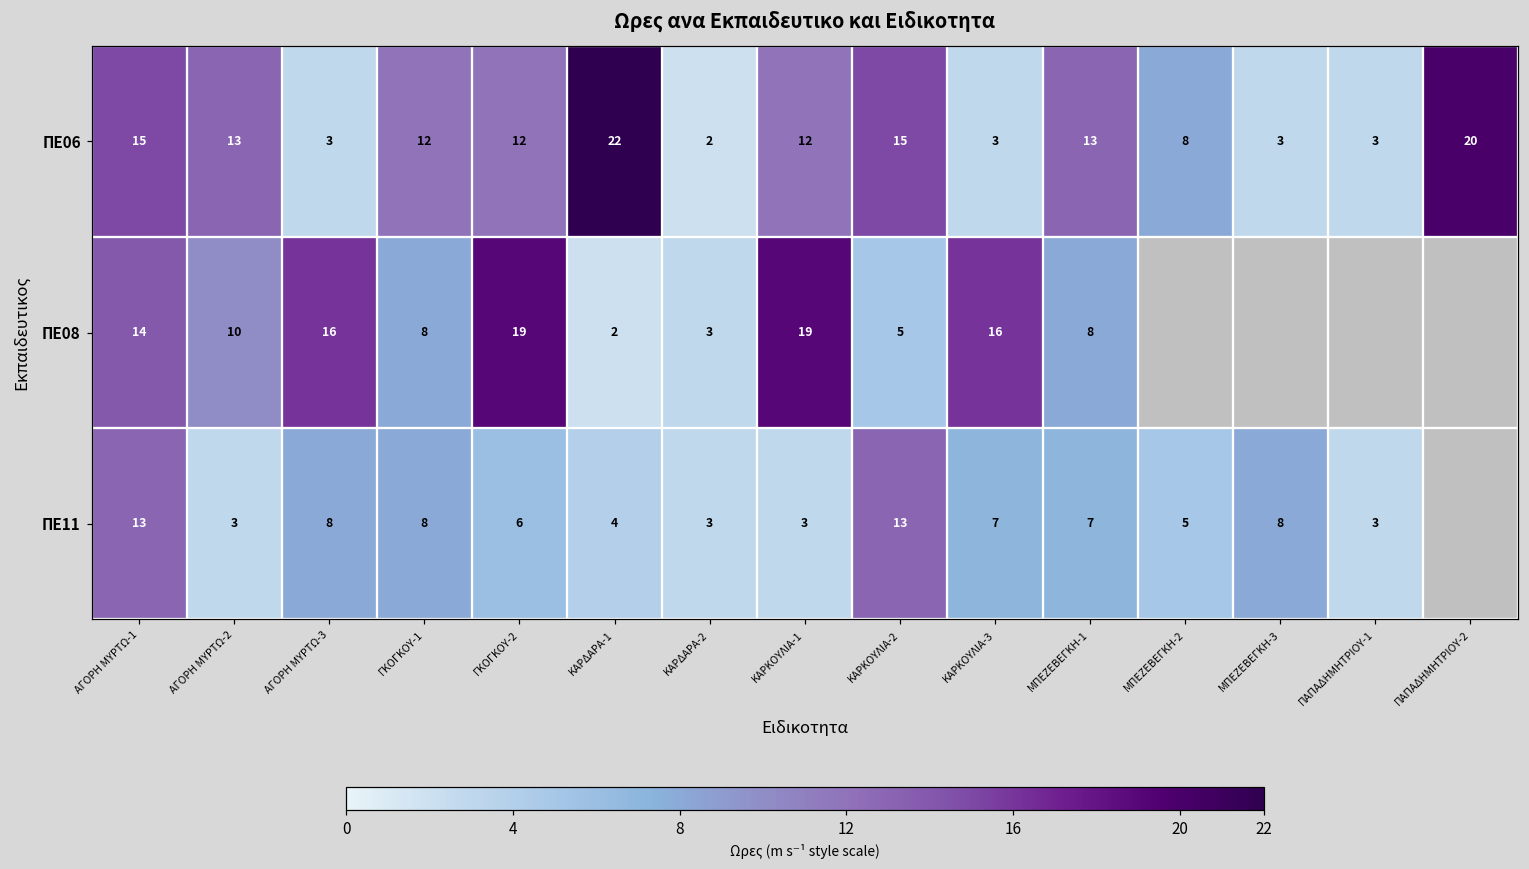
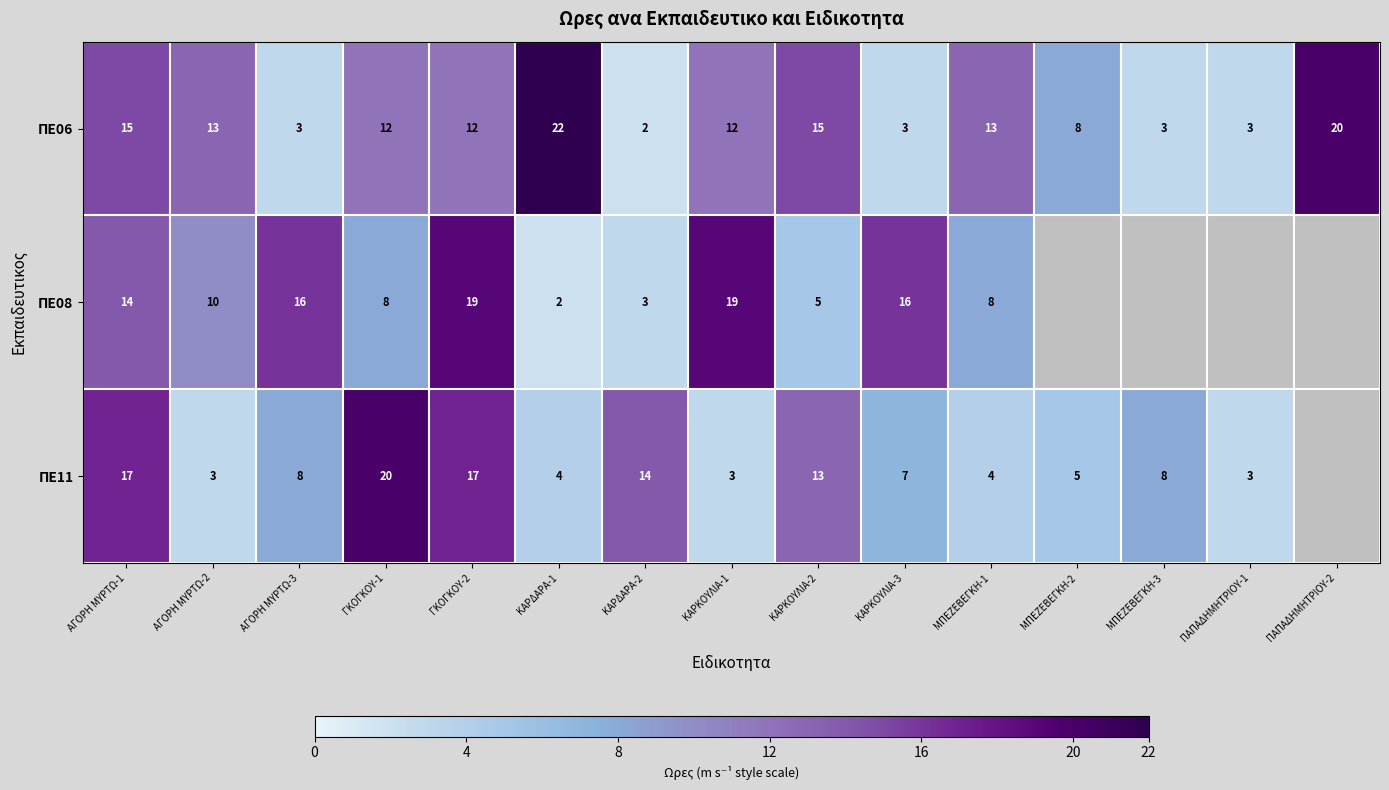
  {
    "ΠΕ06": {
      "ΑΓΟΡΗ ΜΥΡΤΩ-1": 15,
      "ΑΓΟΡΗ ΜΥΡΤΩ-2": 13,
      "ΑΓΟΡΗ ΜΥΡΤΩ-3": 3,
      "ΓΚΟΓΚΟΥ-1": 12,
      "ΓΚΟΓΚΟΥ-2": 12,
      "ΚΑΡΔΑΡΑ-1": 22,
      "ΚΑΡΔΑΡΑ-2": 2,
      "ΚΑΡΚΟΥΛΙΑ-1": 12,
      "ΚΑΡΚΟΥΛΙΑ-2": 15,
      "ΚΑΡΚΟΥΛΙΑ-3": 3,
      "ΜΠΕΖΕΒΕΓΚΗ-1": 13,
      "ΜΠΕΖΕΒΕΓΚΗ-2": 8,
      "ΜΠΕΖΕΒΕΓΚΗ-3": 3,
      "ΠΑΠΑΔΗΜΗΤΡΙΟΥ-1": 3,
      "ΠΑΠΑΔΗΜΗΤΡΙΟΥ-2": 20
    },
    "ΠΕ08": {
      "ΑΓΟΡΗ ΜΥΡΤΩ-1": 14,
      "ΑΓΟΡΗ ΜΥΡΤΩ-2": 10,
      "ΑΓΟΡΗ ΜΥΡΤΩ-3": 16,
      "ΓΚΟΓΚΟΥ-1": 8,
      "ΓΚΟΓΚΟΥ-2": 19,
      "ΚΑΡΔΑΡΑ-1": 2,
      "ΚΑΡΔΑΡΑ-2": 3,
      "ΚΑΡΚΟΥΛΙΑ-1": 19,
      "ΚΑΡΚΟΥΛΙΑ-2": 5,
      "ΚΑΡΚΟΥΛΙΑ-3": 16,
      "ΜΠΕΖΕΒΕΓΚΗ-1": 8
    },
    "ΠΕ11": {
-     "ΑΓΟΡΗ ΜΥΡΤΩ-1": 13,
+     "ΑΓΟΡΗ ΜΥΡΤΩ-1": 17,
      "ΑΓΟΡΗ ΜΥΡΤΩ-2": 3,
      "ΑΓΟΡΗ ΜΥΡΤΩ-3": 8,
-     "ΓΚΟΓΚΟΥ-1": 8,
-     "ΓΚΟΓΚΟΥ-2": 6,
+     "ΓΚΟΓΚΟΥ-1": 20,
+     "ΓΚΟΓΚΟΥ-2": 17,
      "ΚΑΡΔΑΡΑ-1": 4,
-     "ΚΑΡΔΑΡΑ-2": 3,
+     "ΚΑΡΔΑΡΑ-2": 14,
      "ΚΑΡΚΟΥΛΙΑ-1": 3,
      "ΚΑΡΚΟΥΛΙΑ-2": 13,
      "ΚΑΡΚΟΥΛΙΑ-3": 7,
-     "ΜΠΕΖΕΒΕΓΚΗ-1": 7,
+     "ΜΠΕΖΕΒΕΓΚΗ-1": 4,
      "ΜΠΕΖΕΒΕΓΚΗ-2": 5,
      "ΜΠΕΖΕΒΕΓΚΗ-3": 8,
      "ΠΑΠΑΔΗΜΗΤΡΙΟΥ-1": 3
    }
  }
